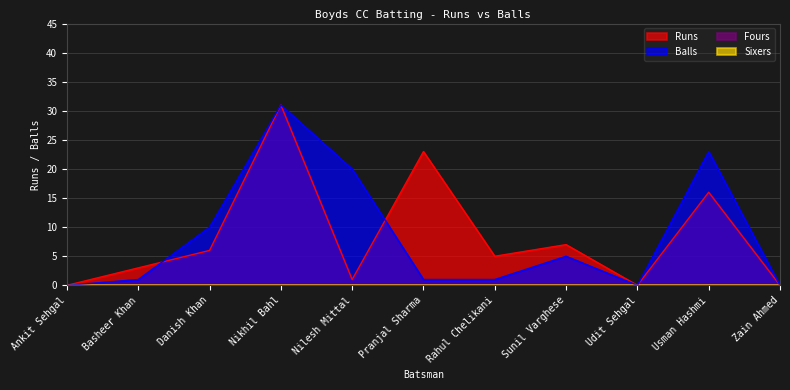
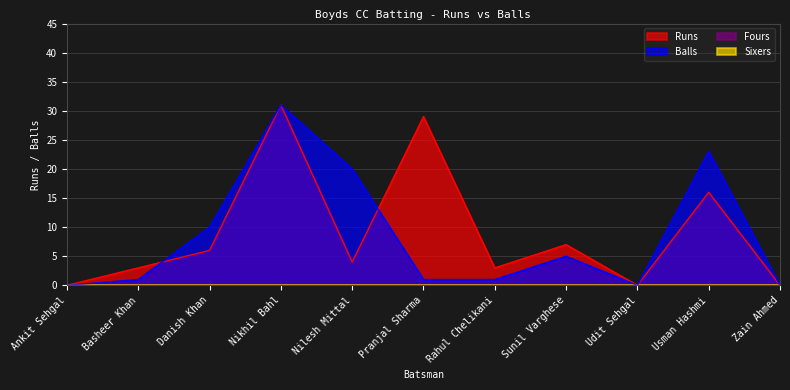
  {
    "Runs": {
      "Basheer Khan": 3,
      "Danish Khan": 6,
-     "Nilesh Mittal": 1,
-     "Pranjal Sharma": 23,
-     "Rahul Chelikani": 5,
+     "Nilesh Mittal": 4,
+     "Pranjal Sharma": 29,
+     "Rahul Chelikani": 3,
      "Sunil Varghese": 7,
      "Usman Hashmi": 16
    },
    "Balls": {
      "Basheer Khan": 1,
      "Danish Khan": 10,
      "Nilesh Mittal": 20,
      "Pranjal Sharma": 1,
      "Rahul Chelikani": 1,
      "Sunil Varghese": 5,
      "Usman Hashmi": 23
    },
    "Sixers": {
      "Basheer Khan": 0,
      "Danish Khan": 0,
      "Nikhil Bahl": 0,
      "Nilesh Mittal": 0,
      "Pranjal Sharma": 0,
      "Rahul Chelikani": 0,
      "Sunil Varghese": 0,
      "Usman Hashmi": 0
    }
  }
